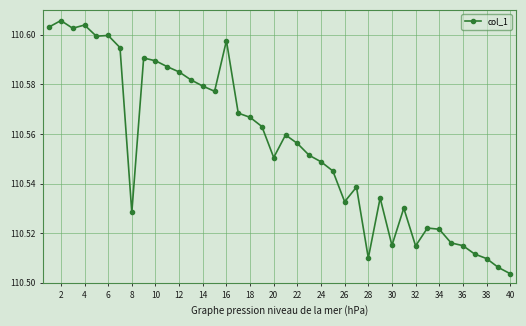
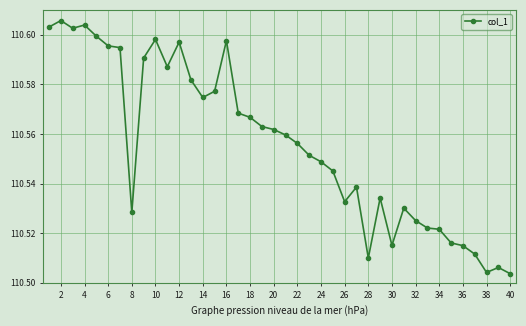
  {
    "2": 110.606,
    "4": 110.604,
-   "6": 110.600,
+   "6": 110.596,
    "8": 110.528,
-   "10": 110.590,
-   "12": 110.585,
-   "14": 110.579,
+   "10": 110.598,
+   "12": 110.597,
+   "14": 110.575,
    "16": 110.598,
    "18": 110.567,
-   "20": 110.551,
+   "20": 110.562,
    "22": 110.556,
    "24": 110.549,
    "26": 110.533,
    "28": 110.510,
    "30": 110.515,
-   "32": 110.515,
+   "32": 110.525,
    "34": 110.522,
    "36": 110.515,
-   "38": 110.510,
+   "38": 110.504,
    "40": 110.504
  }
